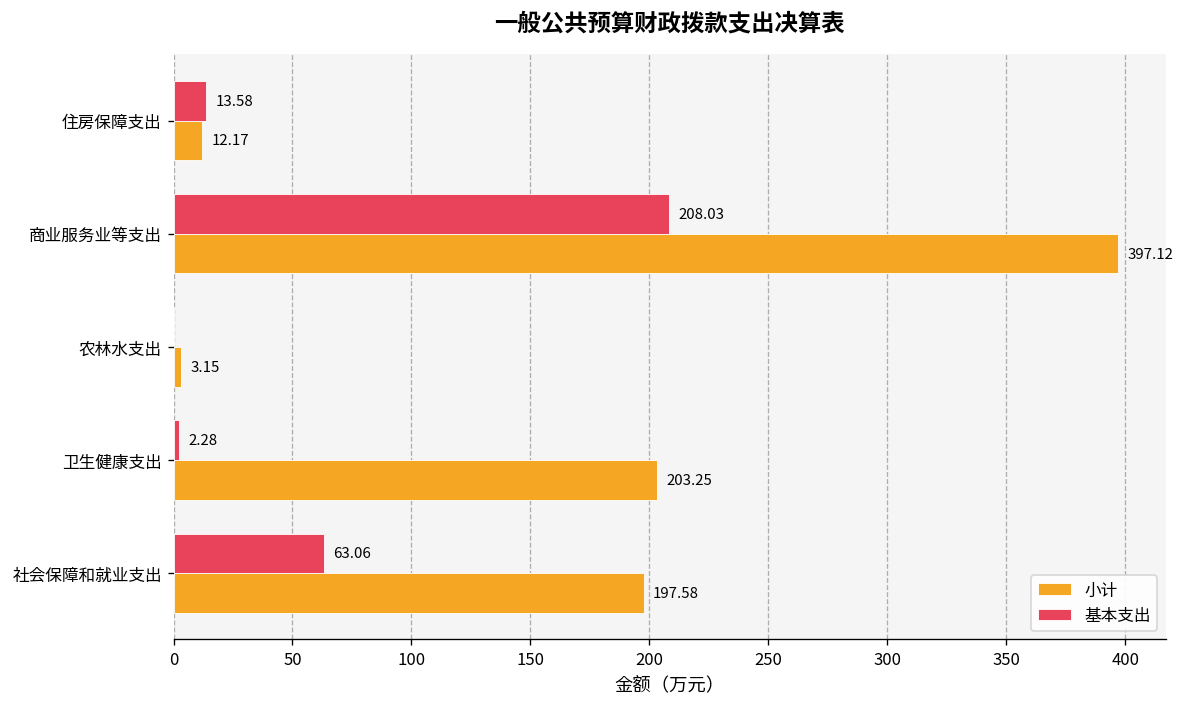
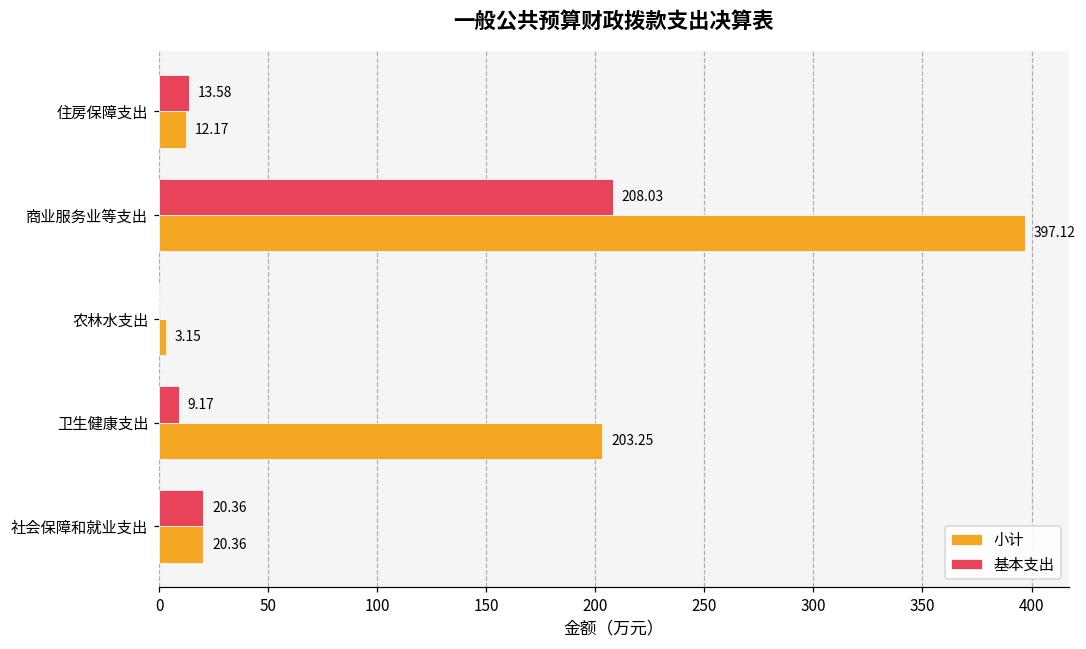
  {
    "小计": {
      "住房保障支出": 12.17,
      "商业服务业等支出": 397.12,
      "农林水支出": 3.15,
      "卫生健康支出": 203.25,
-     "社会保障和就业支出": 197.58
+     "社会保障和就业支出": 20.36
    },
    "基本支出": {
      "住房保障支出": 13.58,
      "商业服务业等支出": 208.03,
-     "卫生健康支出": 2.28,
-     "社会保障和就业支出": 63.06
+     "卫生健康支出": 9.17,
+     "社会保障和就业支出": 20.36
    }
  }
